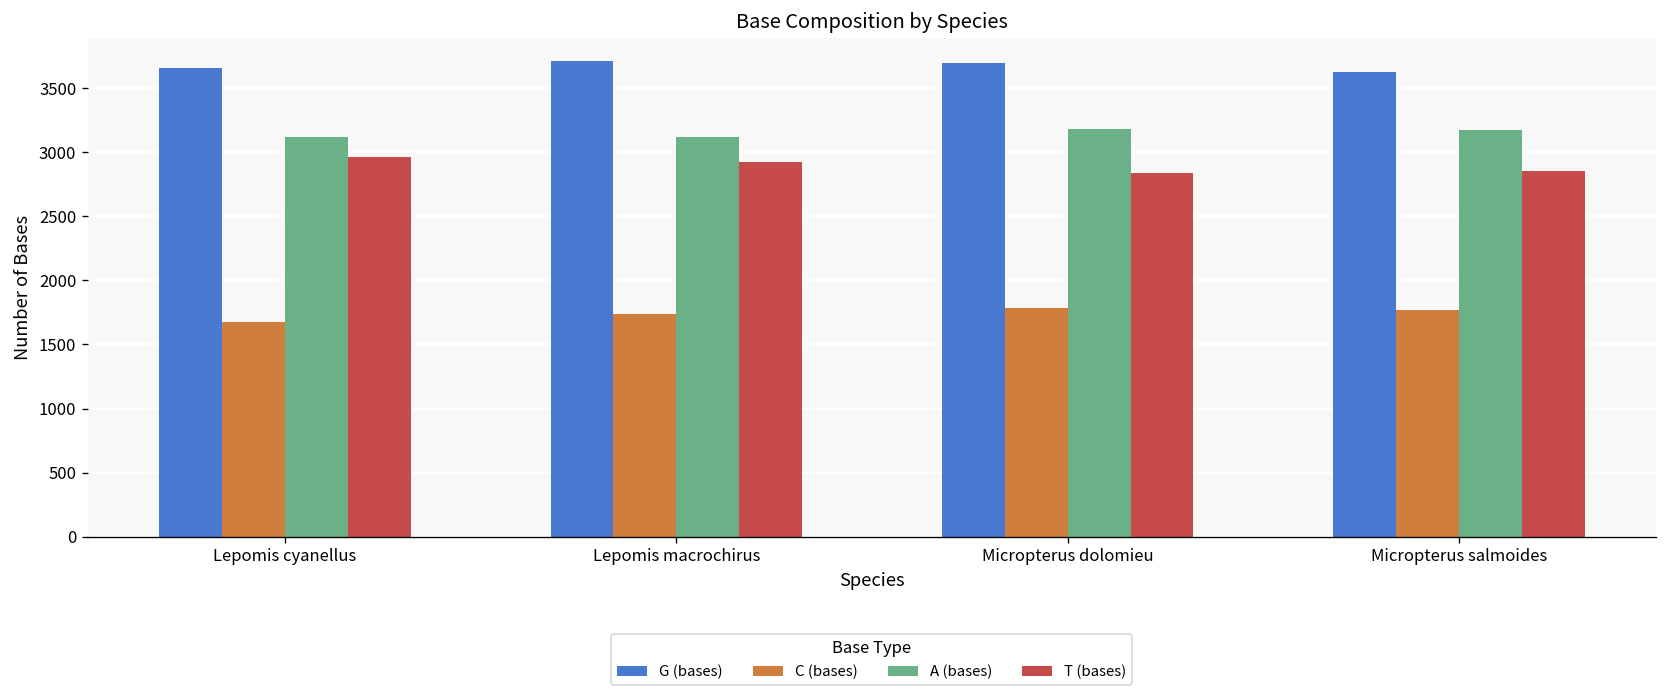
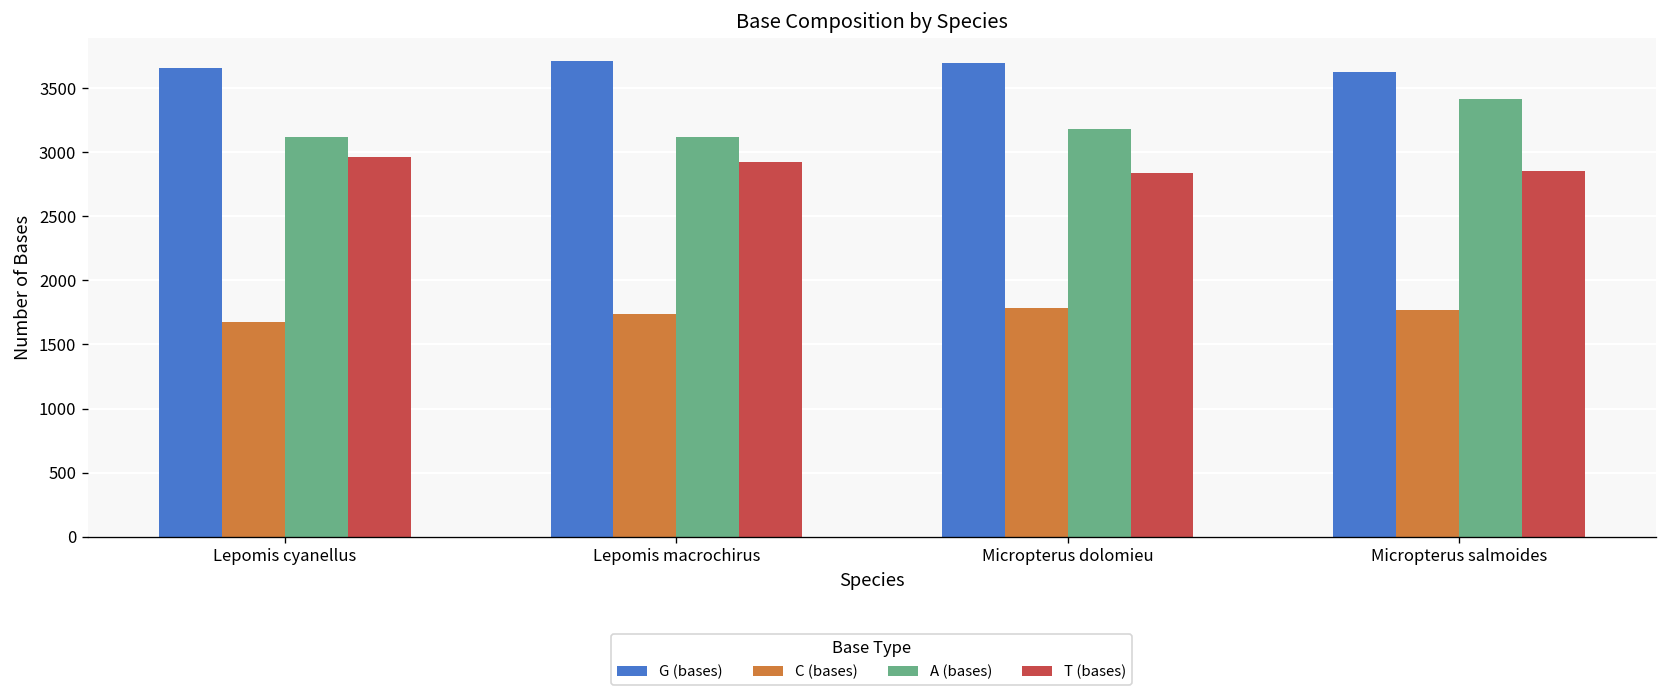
  {
    "G (bases)": {
      "Lepomis cyanellus": 3650,
      "Lepomis macrochirus": 3710,
      "Micropterus dolomieu": 3700,
      "Micropterus salmoides": 3620
    },
    "A (bases)": {
      "Lepomis cyanellus": 3120,
      "Lepomis macrochirus": 3120,
      "Micropterus dolomieu": 3180,
-     "Micropterus salmoides": 3170
+     "Micropterus salmoides": 3420
    }
  }
